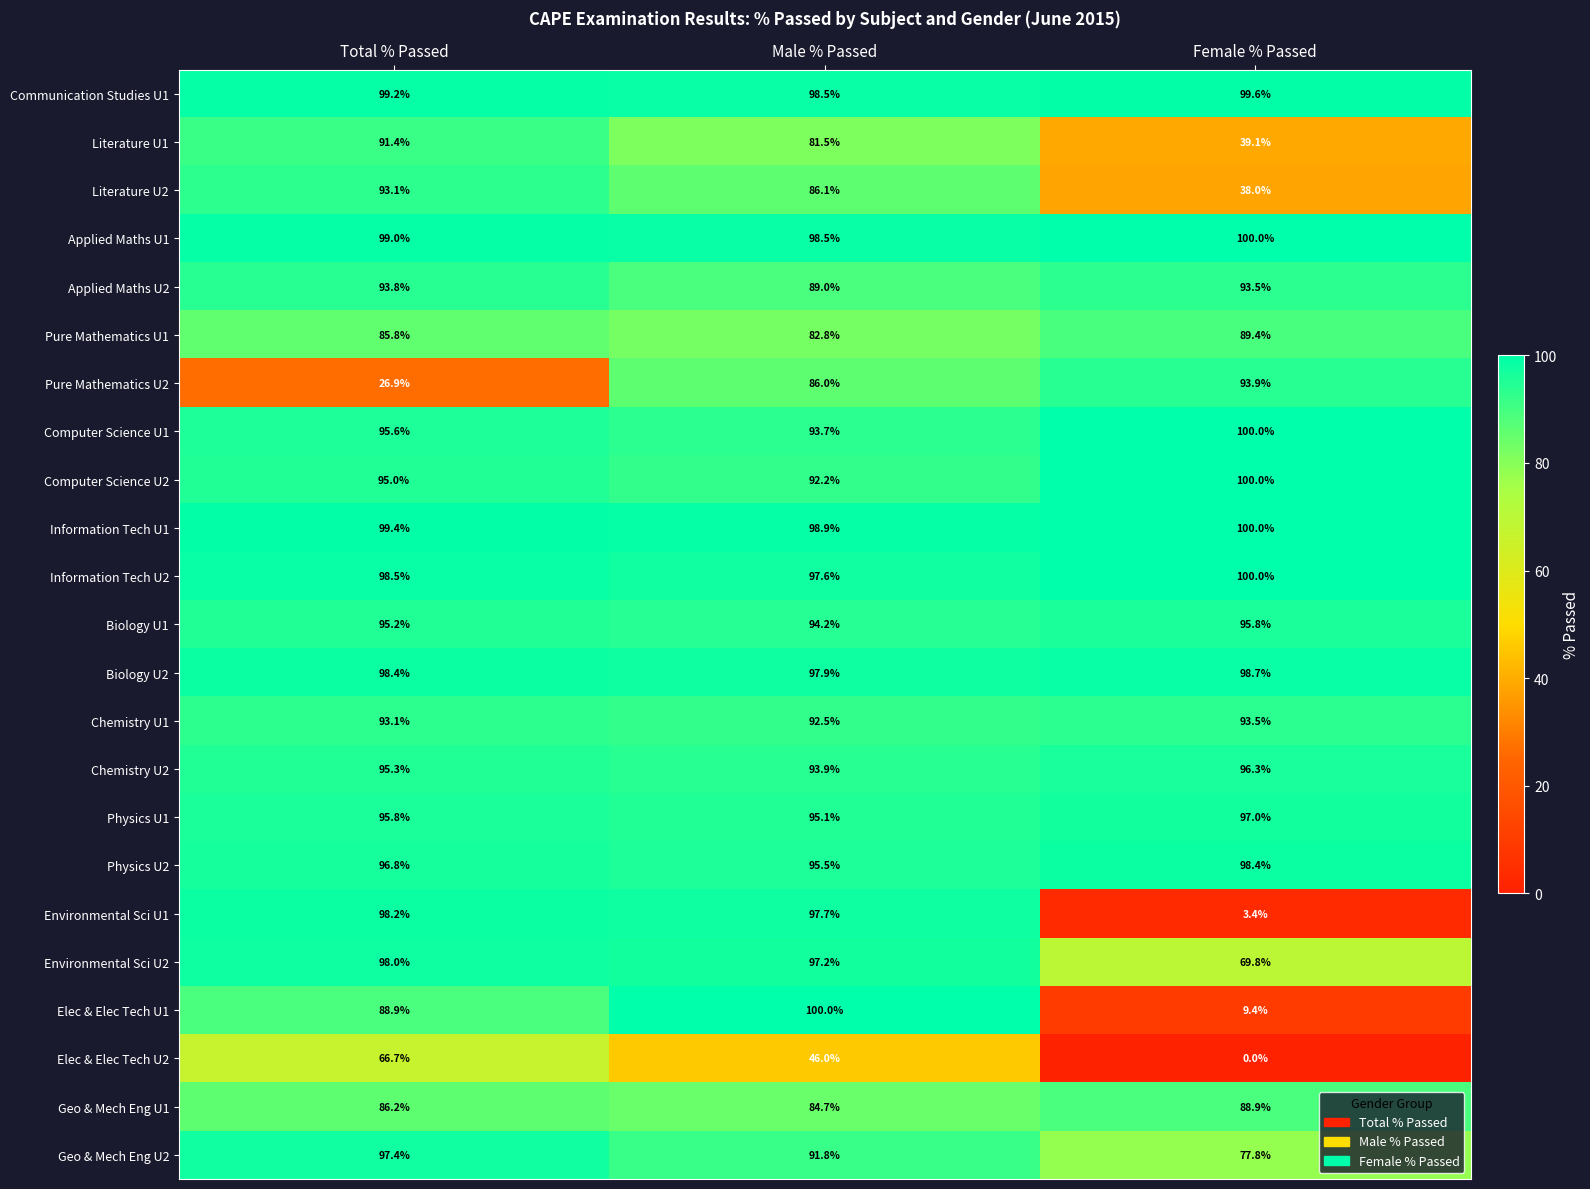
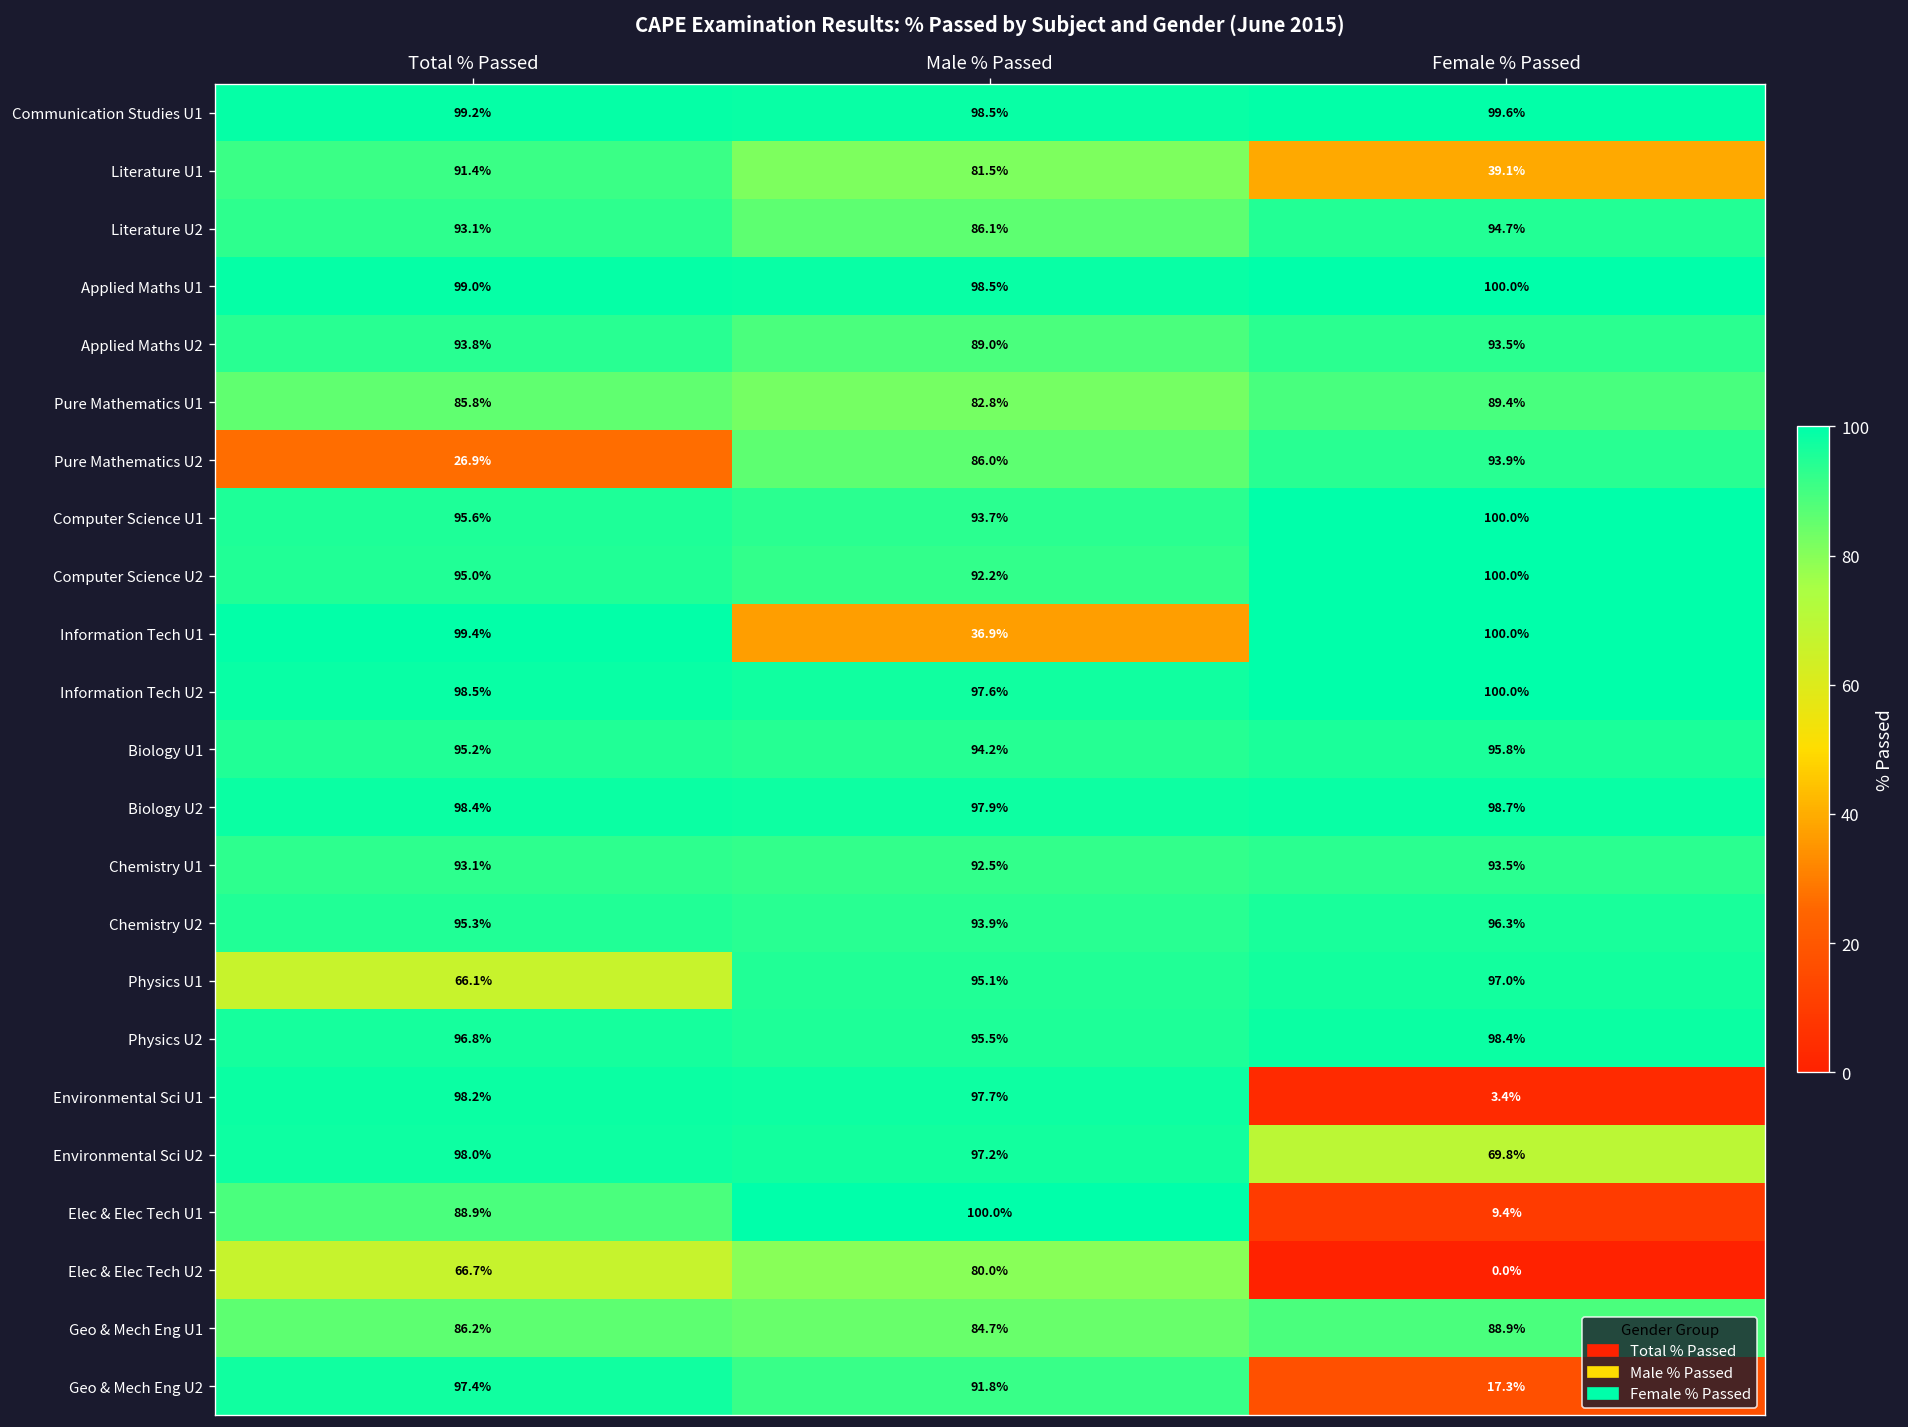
  {
    "Communication Studies U1": {
      "Total % Passed": "99.2%",
      "Male % Passed": "98.5%",
      "Female % Passed": "99.6%"
    },
    "Literature U1": {
      "Total % Passed": "91.4%",
      "Male % Passed": "81.5%",
      "Female % Passed": "39.1%"
    },
    "Literature U2": {
      "Total % Passed": "93.1%",
      "Male % Passed": "86.1%",
-     "Female % Passed": "38.0%"
+     "Female % Passed": "94.7%"
    },
    "Applied Maths U1": {
      "Total % Passed": "99.0%",
      "Male % Passed": "98.5%",
      "Female % Passed": "100.0%"
    },
    "Applied Maths U2": {
      "Total % Passed": "93.8%",
      "Male % Passed": "89.0%",
      "Female % Passed": "93.5%"
    },
    "Pure Mathematics U1": {
      "Total % Passed": "85.8%",
      "Male % Passed": "82.8%",
      "Female % Passed": "89.4%"
    },
    "Pure Mathematics U2": {
      "Total % Passed": "26.9%",
      "Male % Passed": "86.0%",
      "Female % Passed": "93.9%"
    },
    "Computer Science U1": {
      "Total % Passed": "95.6%",
      "Male % Passed": "93.7%",
      "Female % Passed": "100.0%"
    },
    "Computer Science U2": {
      "Total % Passed": "95.0%",
      "Male % Passed": "92.2%",
      "Female % Passed": "100.0%"
    },
    "Information Tech U1": {
      "Total % Passed": "99.4%",
-     "Male % Passed": "98.9%",
+     "Male % Passed": "36.9%",
      "Female % Passed": "100.0%"
    },
    "Information Tech U2": {
      "Total % Passed": "98.5%",
      "Male % Passed": "97.6%",
      "Female % Passed": "100.0%"
    },
    "Biology U1": {
      "Total % Passed": "95.2%",
      "Male % Passed": "94.2%",
      "Female % Passed": "95.8%"
    },
    "Biology U2": {
      "Total % Passed": "98.4%",
      "Male % Passed": "97.9%",
      "Female % Passed": "98.7%"
    },
    "Chemistry U1": {
      "Total % Passed": "93.1%",
      "Male % Passed": "92.5%",
      "Female % Passed": "93.5%"
    },
    "Chemistry U2": {
      "Total % Passed": "95.3%",
      "Male % Passed": "93.9%",
      "Female % Passed": "96.3%"
    },
    "Physics U1": {
-     "Total % Passed": "95.8%",
+     "Total % Passed": "66.1%",
      "Male % Passed": "95.1%",
      "Female % Passed": "97.0%"
    },
    "Physics U2": {
      "Total % Passed": "96.8%",
      "Male % Passed": "95.5%",
      "Female % Passed": "98.4%"
    },
    "Environmental Sci U1": {
      "Total % Passed": "98.2%",
      "Male % Passed": "97.7%",
      "Female % Passed": "3.4%"
    },
    "Environmental Sci U2": {
      "Total % Passed": "98.0%",
      "Male % Passed": "97.2%",
      "Female % Passed": "69.8%"
    },
    "Elec & Elec Tech U1": {
      "Total % Passed": "88.9%",
      "Male % Passed": "100.0%",
      "Female % Passed": "9.4%"
    },
    "Elec & Elec Tech U2": {
      "Total % Passed": "66.7%",
-     "Male % Passed": "46.0%",
+     "Male % Passed": "80.0%",
      "Female % Passed": "0.0%"
    },
    "Geo & Mech Eng U1": {
      "Total % Passed": "86.2%",
      "Male % Passed": "84.7%",
      "Female % Passed": "88.9%"
    },
    "Geo & Mech Eng U2": {
      "Total % Passed": "97.4%",
      "Male % Passed": "91.8%",
-     "Female % Passed": "77.8%"
+     "Female % Passed": "17.3%"
    }
  }
